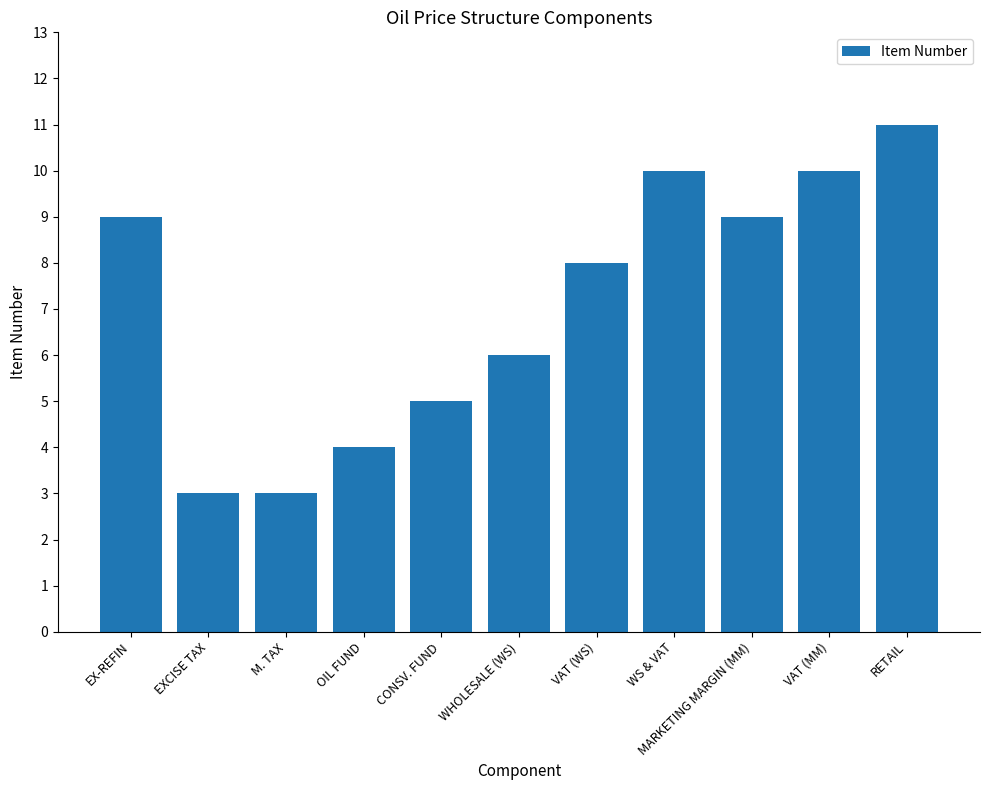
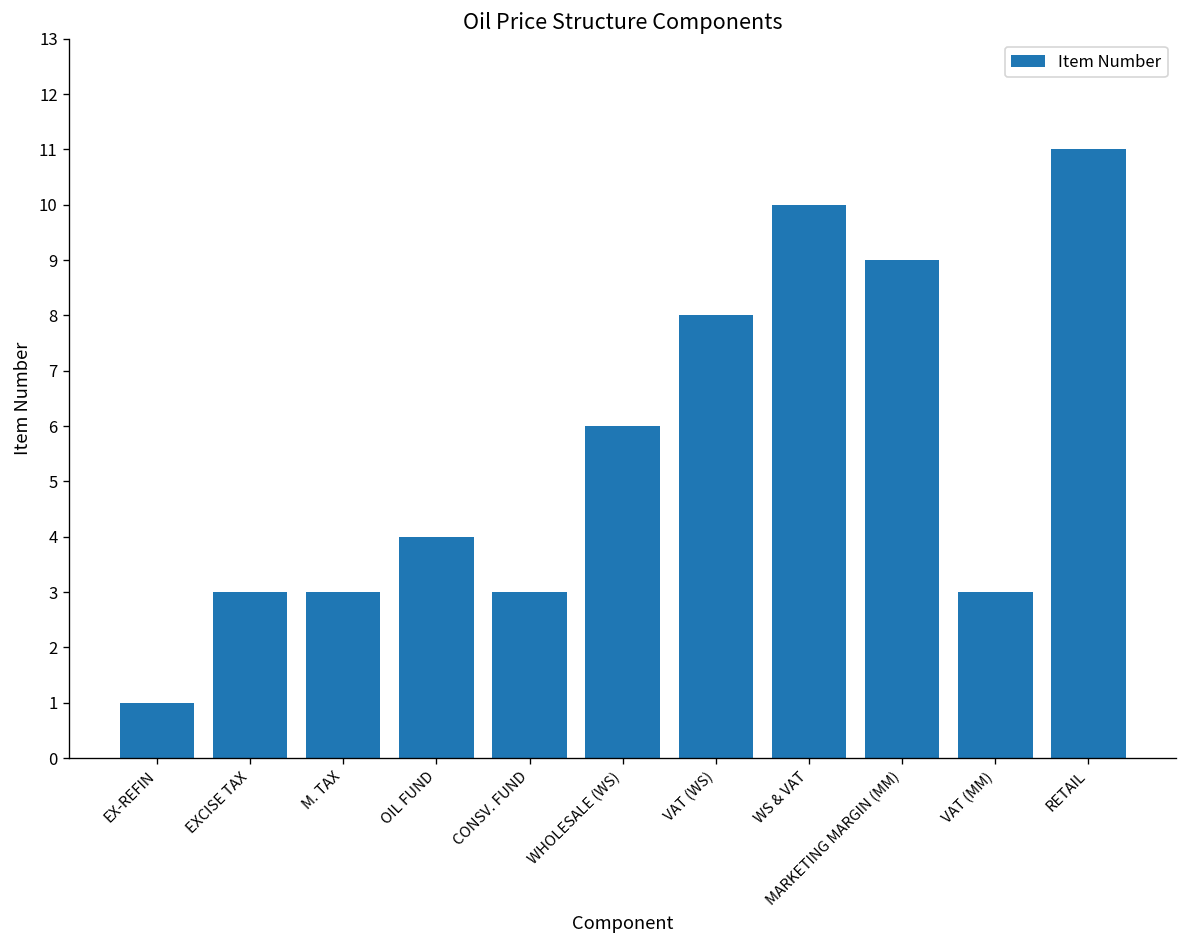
  {
-   "EX-REFIN": 9,
+   "EX-REFIN": 1,
    "EXCISE TAX": 3,
    "M. TAX": 3,
    "OIL FUND": 4,
-   "CONSV. FUND": 5,
+   "CONSV. FUND": 3,
    "WHOLESALE (WS)": 6,
    "VAT (WS)": 8,
    "WS & VAT": 10,
    "MARKETING MARGIN (MM)": 9,
-   "VAT (MM)": 10,
+   "VAT (MM)": 3,
    "RETAIL": 11
  }
